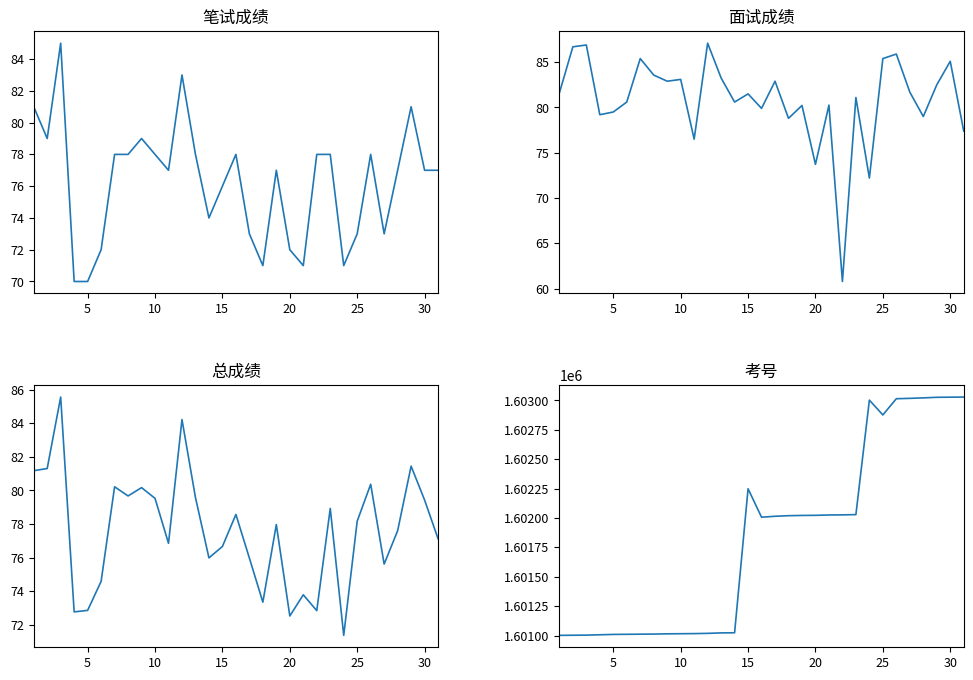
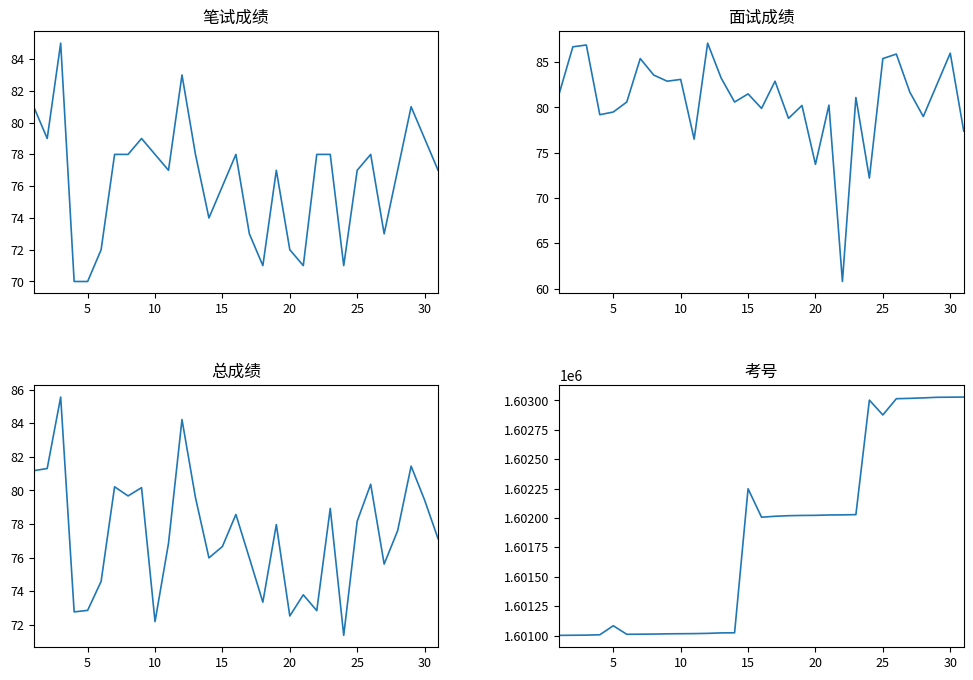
  {
    "笔试成绩": {
      "5": 70,
      "10": 78,
      "15": 76,
      "20": 72,
-     "25": 73,
-     "30": 77
+     "25": 77,
+     "30": 79
    },
    "面试成绩": {
      "5": 80,
      "10": 83,
      "15": 82,
      "20": 74,
      "25": 85,
-     "30": 85
+     "30": 86
    },
    "总成绩": {
      "5": 72.9,
-     "10": 79.5,
+     "10": 72.2,
      "15": 76.7,
      "20": 72.5,
      "25": 78.2,
      "30": 79.4
    },
    "考号": {
-     "5": 1601010,
+     "5": 1601080,
      "10": 1601020,
      "15": 1602250,
      "20": 1602020,
      "25": 1602880,
      "30": 1603030
    }
  }
